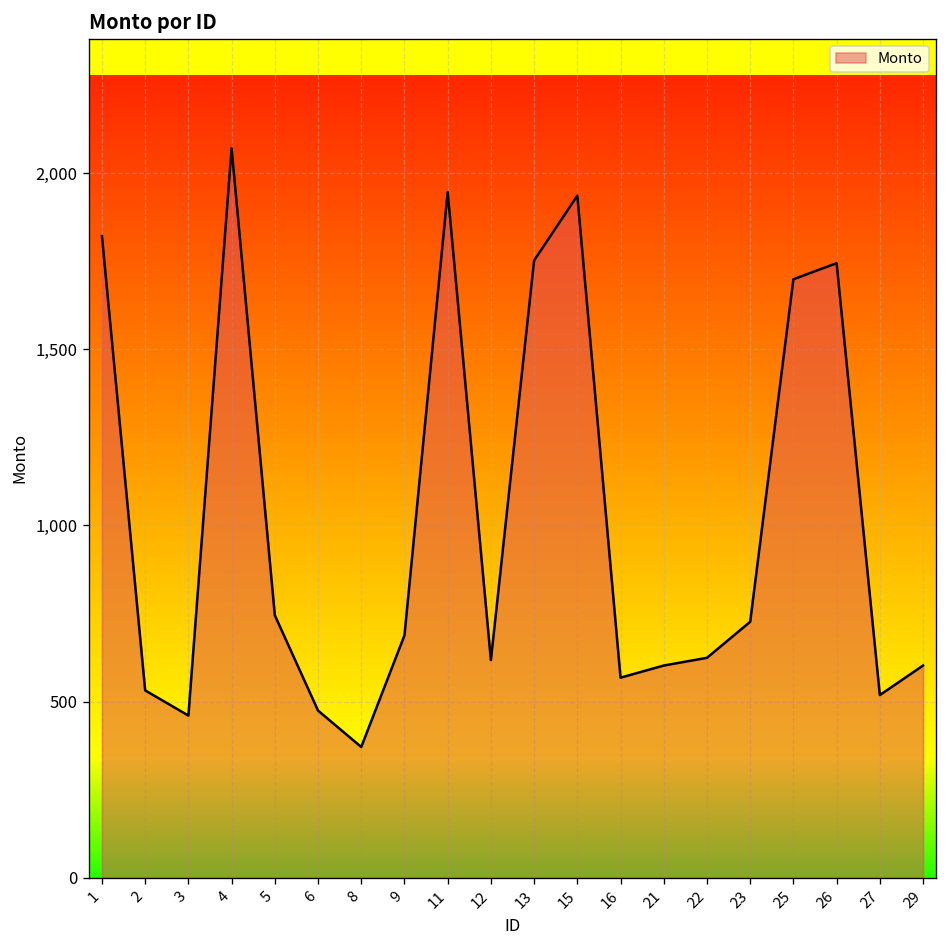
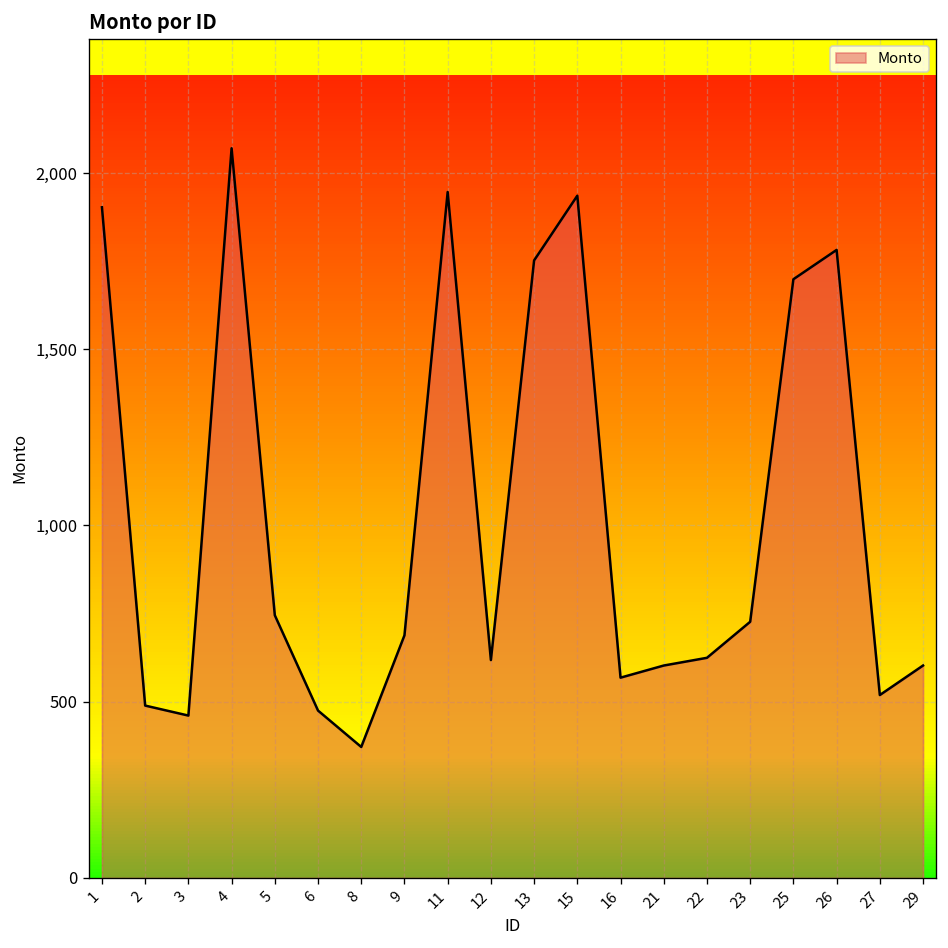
  {
-   "1": "1,820",
-   "2": "530",
+   "1": "1,900",
+   "2": "490",
    "3": "460",
    "4": "2,070",
    "5": "750",
    "6": "470",
    "8": "370",
    "9": "690",
    "11": "1,950",
    "12": "620",
    "13": "1,750",
    "15": "1,940",
    "16": "570",
    "21": "600",
    "22": "620",
    "23": "730",
    "25": "1,700",
-   "26": "1,740",
+   "26": "1,780",
    "27": "520",
    "29": "600"
  }
